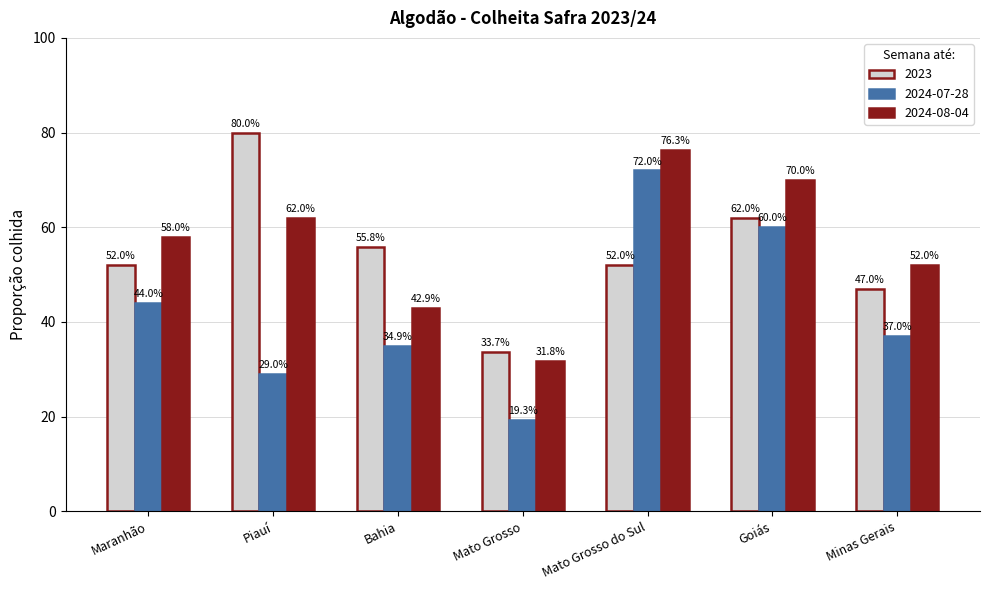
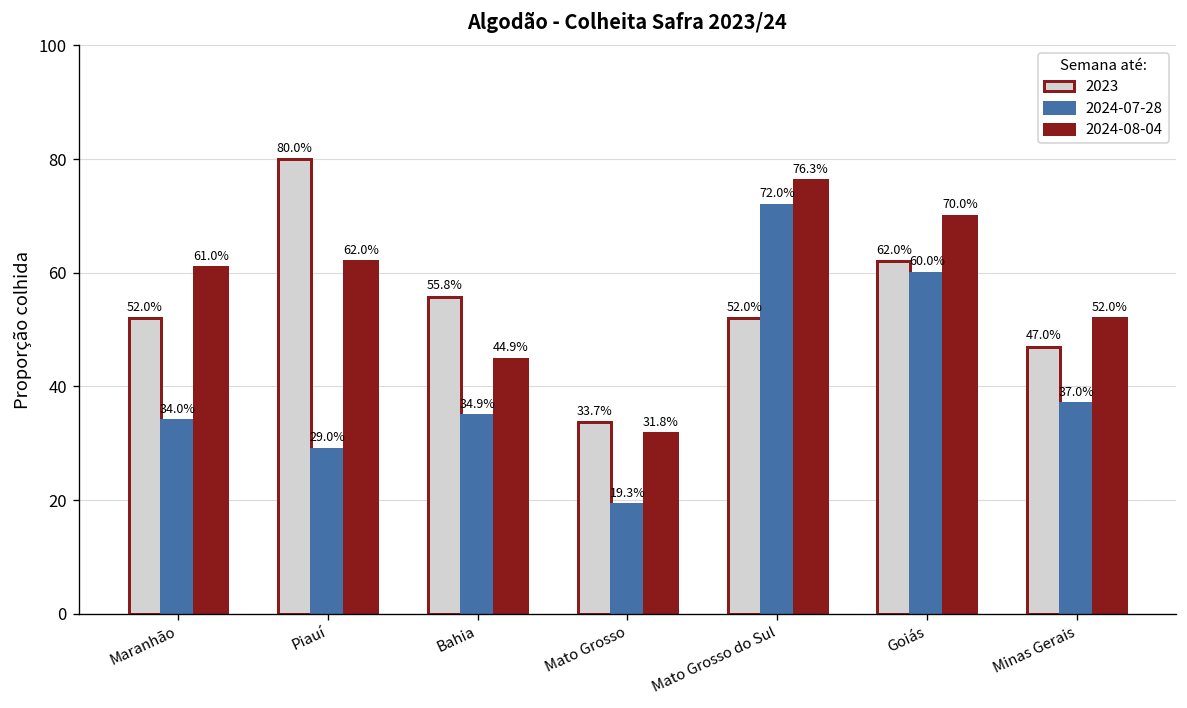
  {
    "2023": {
      "Maranhão": "52.0%",
      "Piauí": "80.0%",
      "Bahia": "55.8%",
      "Mato Grosso": "33.7%",
      "Mato Grosso do Sul": "52.0%",
      "Goiás": "62.0%",
      "Minas Gerais": "47.0%"
    },
    "2024-07-28": {
-     "Maranhão": "44.0%",
+     "Maranhão": "34.0%",
      "Piauí": "29.0%",
      "Bahia": "34.9%",
      "Mato Grosso": "19.3%",
      "Mato Grosso do Sul": "72.0%",
      "Goiás": "60.0%",
      "Minas Gerais": "37.0%"
    },
    "2024-08-04": {
-     "Maranhão": "58.0%",
+     "Maranhão": "61.0%",
      "Piauí": "62.0%",
-     "Bahia": "42.9%",
+     "Bahia": "44.9%",
      "Mato Grosso": "31.8%",
      "Mato Grosso do Sul": "76.3%",
      "Goiás": "70.0%",
      "Minas Gerais": "52.0%"
    }
  }
